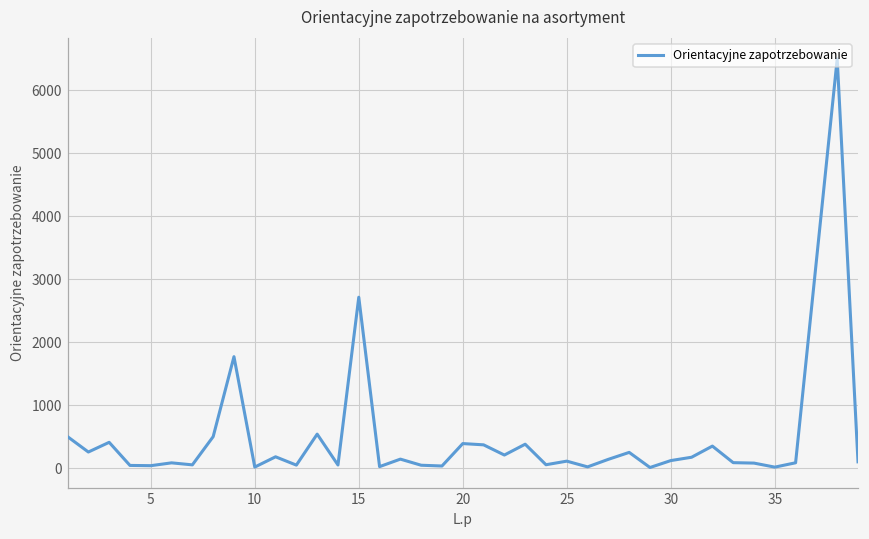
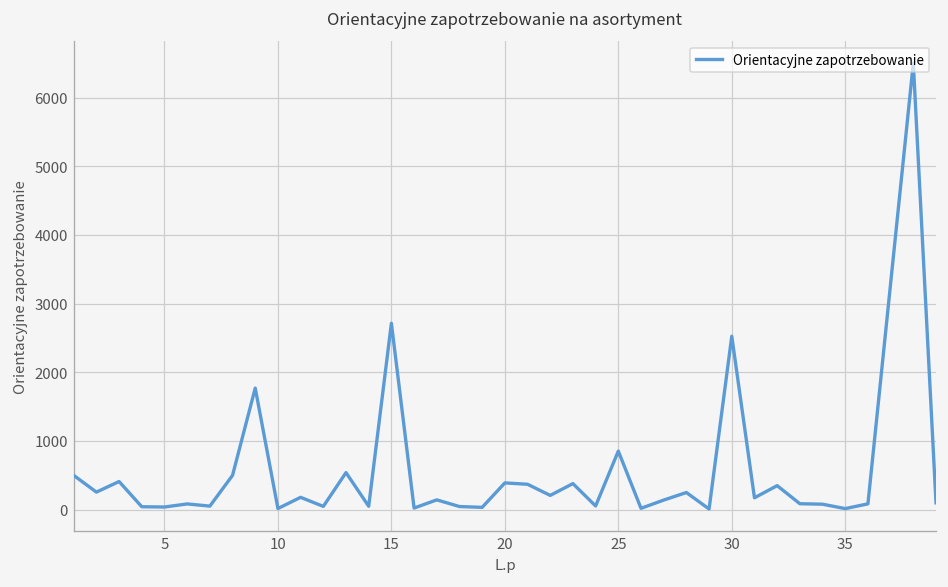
  {
    "5": 0,
    "10": 0,
    "15": 2700,
    "20": 400,
-   "25": 100,
-   "30": 100,
+   "25": 900,
+   "30": 2500,
    "35": 0
  }
